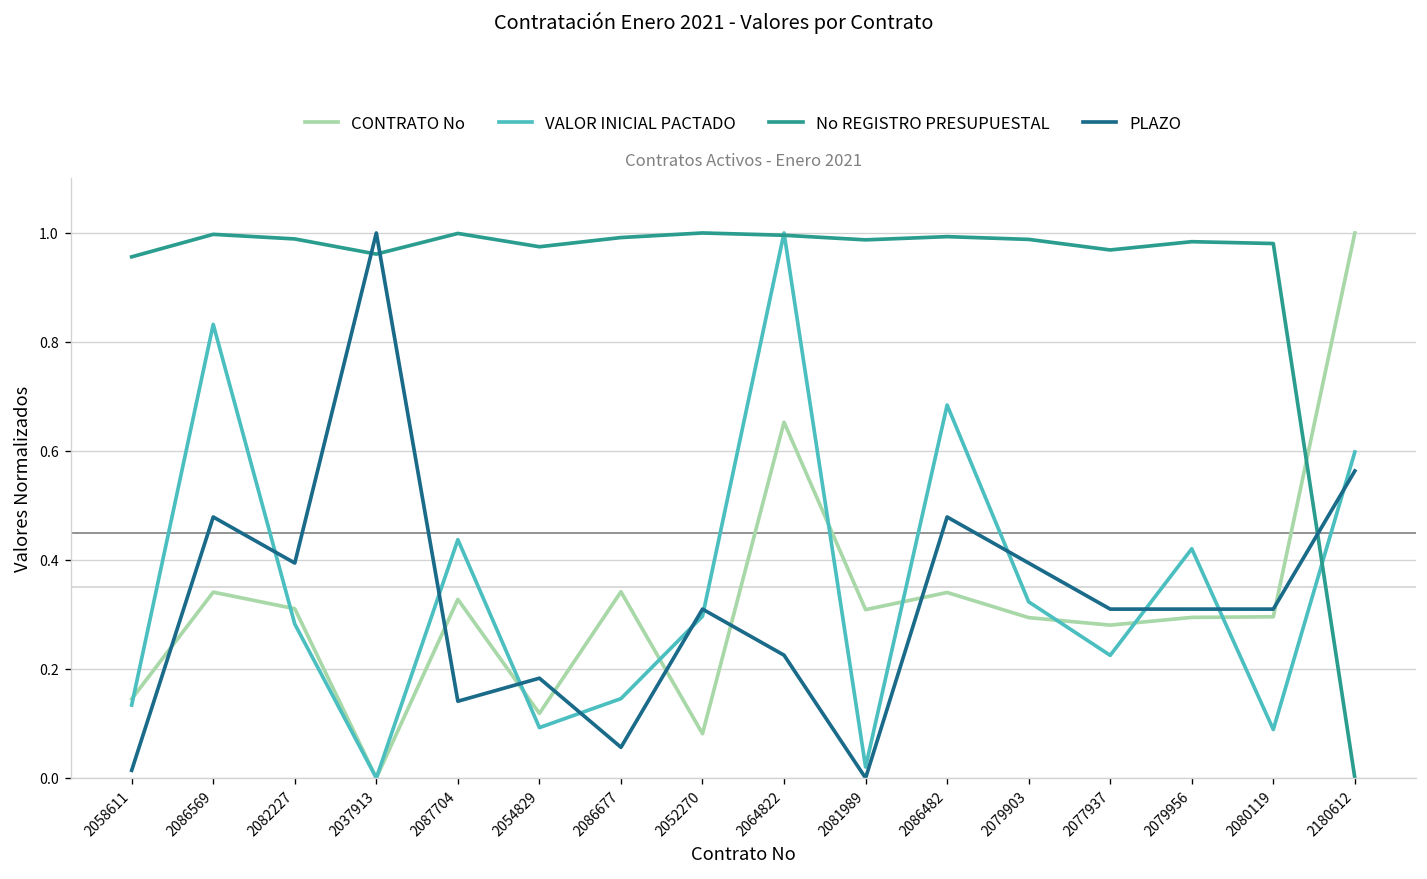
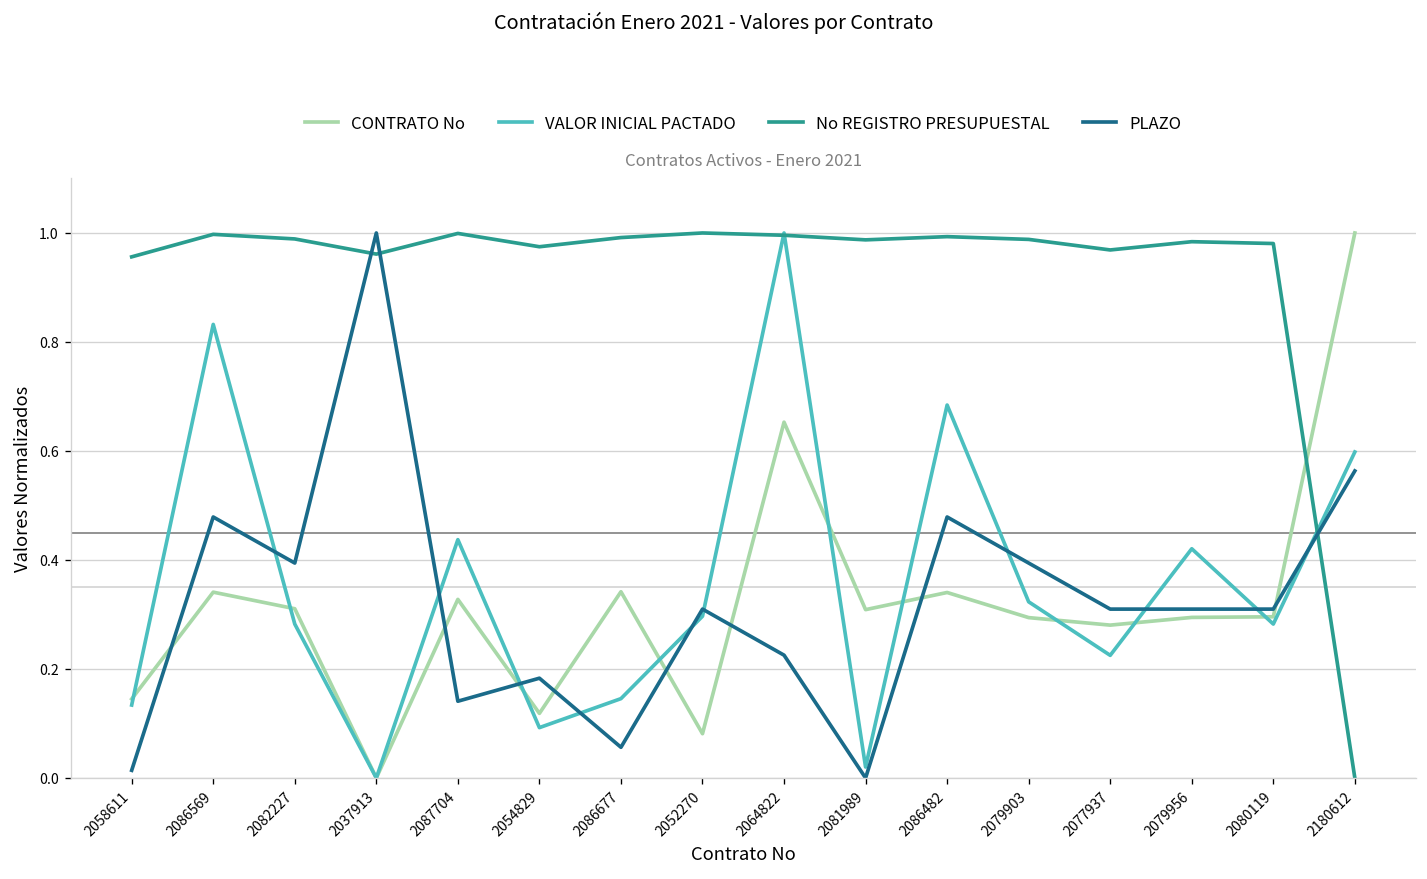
  {
    "CONTRATO No": {
      "2058611": 0.15,
      "2086569": 0.34,
      "2082227": 0.31,
      "2087704": 0.33,
      "2054829": 0.12,
      "2086677": 0.34,
      "2052270": 0.08,
      "2064822": 0.65,
      "2081989": 0.31,
      "2086482": 0.34,
      "2079903": 0.29,
      "2077937": 0.28,
      "2079956": 0.29,
      "2080119": 0.30,
      "2180612": 1.00
    },
    "VALOR INICIAL PACTADO": {
      "2058611": 0.13,
      "2086569": 0.83,
      "2082227": 0.28,
      "2087704": 0.44,
      "2054829": 0.09,
      "2086677": 0.15,
      "2052270": 0.30,
      "2081989": 0.02,
      "2086482": 0.68,
      "2079903": 0.32,
      "2077937": 0.23,
      "2079956": 0.42,
-     "2080119": 0.09,
+     "2080119": 0.28,
      "2180612": 0.60
    }
  }
